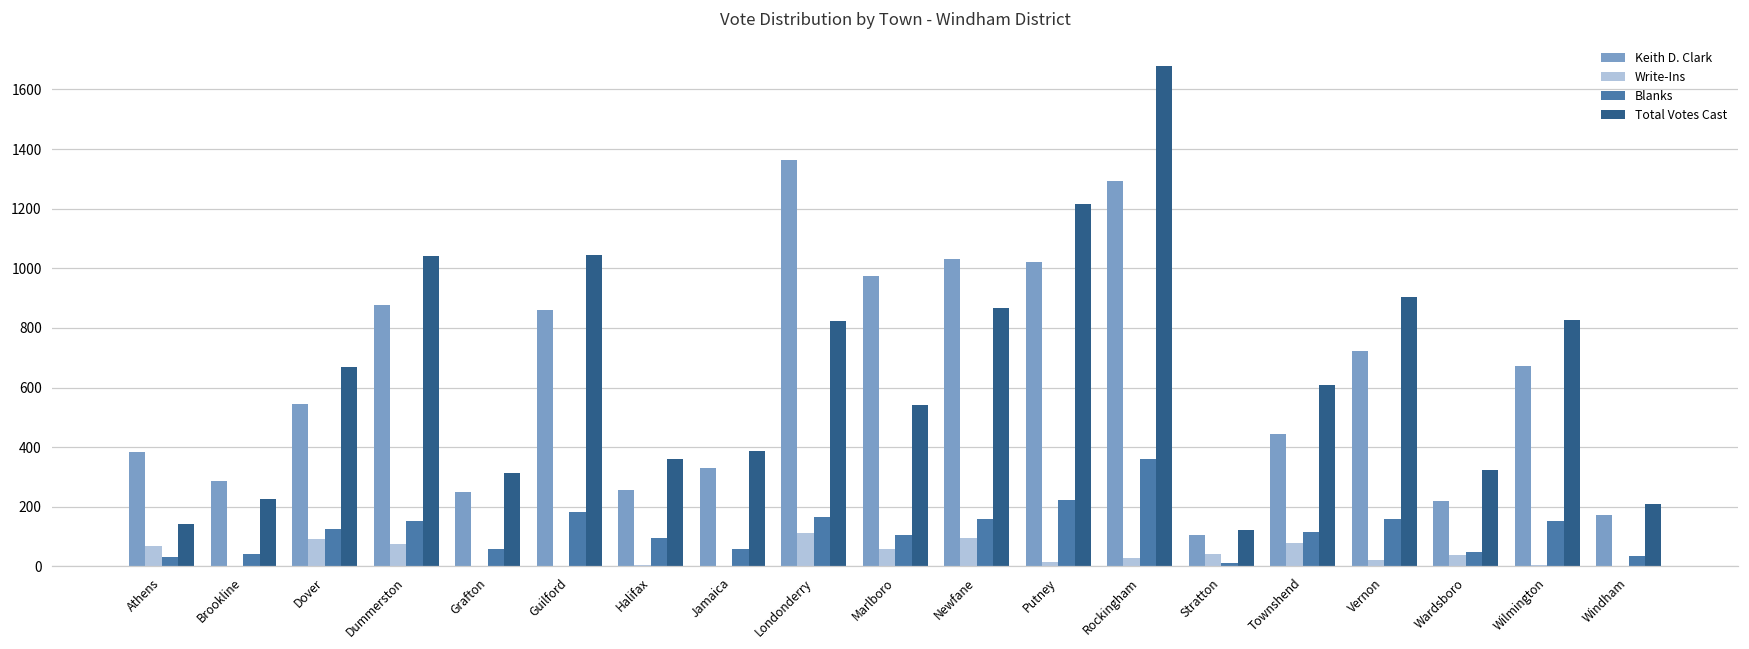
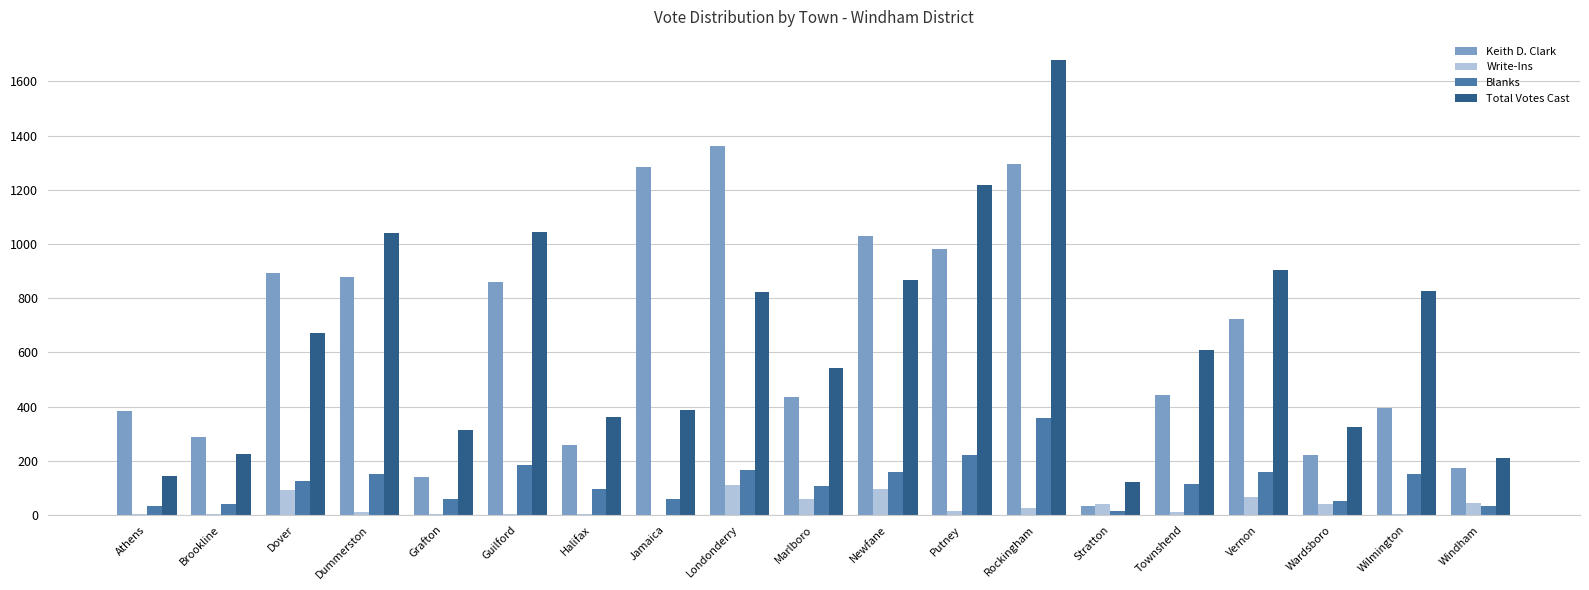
  {
    "Keith D. Clark": {
      "Athens": 380,
      "Brookline": 290,
-     "Dover": 540,
+     "Dover": 890,
      "Dummerston": 880,
-     "Grafton": 250,
+     "Grafton": 140,
      "Guilford": 860,
      "Halifax": 260,
-     "Jamaica": 330,
+     "Jamaica": 1280,
      "Londonderry": 1360,
-     "Marlboro": 970,
+     "Marlboro": 440,
      "Newfane": 1030,
-     "Putney": 1020,
+     "Putney": 980,
      "Rockingham": 1290,
-     "Stratton": 110,
+     "Stratton": 30,
      "Townshend": 440,
      "Vernon": 720,
      "Wardsboro": 220,
-     "Wilmington": 670,
+     "Wilmington": 390,
      "Windham": 170
    },
    "Write-Ins": {
-     "Athens": 70,
+     "Athens": 0,
      "Dover": 90,
-     "Dummerston": 80,
+     "Dummerston": 10,
      "Londonderry": 110,
      "Marlboro": 60,
      "Newfane": 100,
      "Putney": 10,
      "Rockingham": 30,
      "Stratton": 40,
-     "Townshend": 80,
-     "Vernon": 20,
+     "Townshend": 10,
+     "Vernon": 70,
      "Wardsboro": 40,
-     "Windham": 0
+     "Windham": 40
    }
  }
